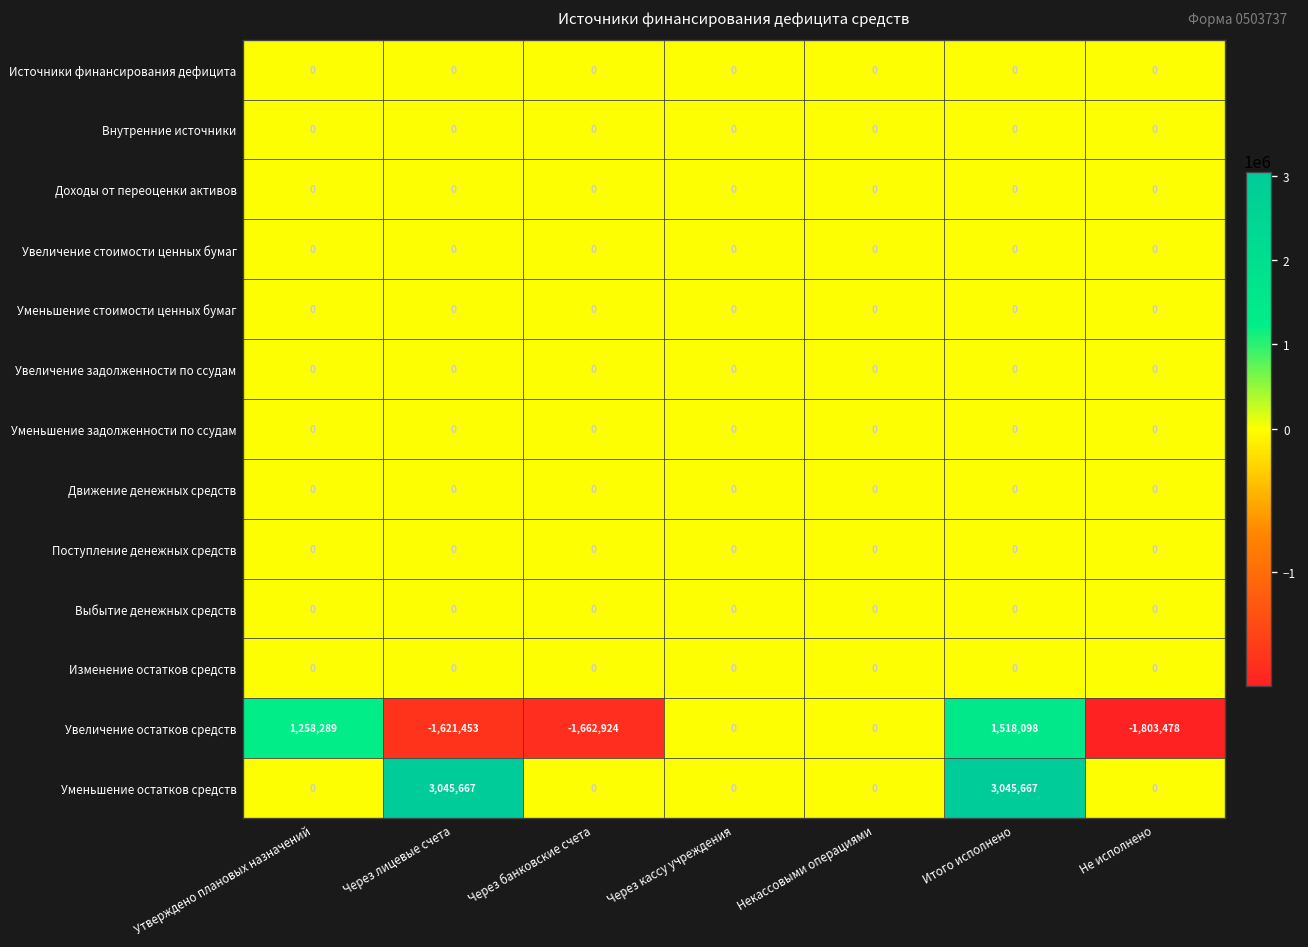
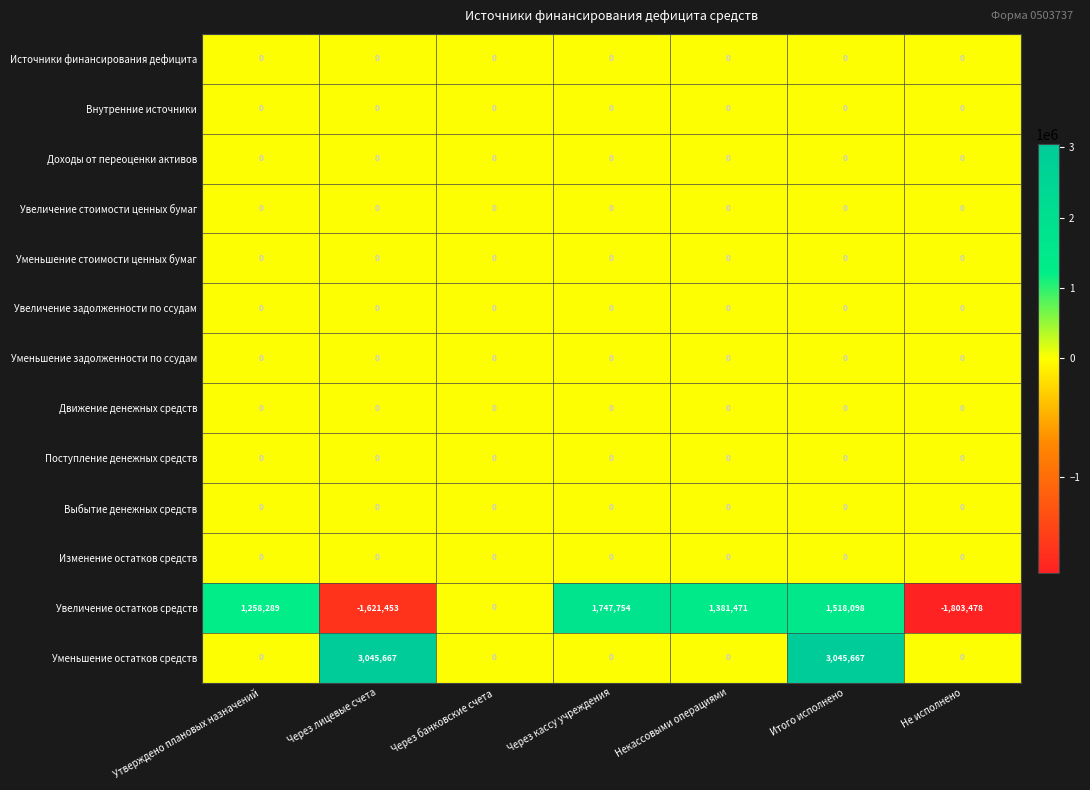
  {
    "Источники финансирования дефицита": {
      "Утверждено плановых назначений": "0",
      "Через лицевые счета": "0",
      "Через банковские счета": "0",
      "Через кассу учреждения": "0",
      "Некассовыми операциями": "0",
      "Итого исполнено": "0",
      "Не исполнено": "0"
    },
    "Внутренние источники": {
      "Утверждено плановых назначений": "0",
      "Через лицевые счета": "0",
      "Через банковские счета": "0",
      "Через кассу учреждения": "0",
      "Некассовыми операциями": "0",
      "Итого исполнено": "0",
      "Не исполнено": "0"
    },
    "Доходы от переоценки активов": {
      "Утверждено плановых назначений": "0",
      "Через лицевые счета": "0",
      "Через банковские счета": "0",
      "Через кассу учреждения": "0",
      "Некассовыми операциями": "0",
      "Итого исполнено": "0",
      "Не исполнено": "0"
    },
    "Увеличение стоимости ценных бумаг": {
      "Утверждено плановых назначений": "0",
      "Через лицевые счета": "0",
      "Через банковские счета": "0",
      "Через кассу учреждения": "0",
      "Некассовыми операциями": "0",
      "Итого исполнено": "0",
      "Не исполнено": "0"
    },
    "Уменьшение стоимости ценных бумаг": {
      "Утверждено плановых назначений": "0",
      "Через лицевые счета": "0",
      "Через банковские счета": "0",
      "Через кассу учреждения": "0",
      "Некассовыми операциями": "0",
      "Итого исполнено": "0",
      "Не исполнено": "0"
    },
    "Увеличение задолженности по ссудам": {
      "Утверждено плановых назначений": "0",
      "Через лицевые счета": "0",
      "Через банковские счета": "0",
      "Через кассу учреждения": "0",
      "Некассовыми операциями": "0",
      "Итого исполнено": "0",
      "Не исполнено": "0"
    },
    "Уменьшение задолженности по ссудам": {
      "Утверждено плановых назначений": "0",
      "Через лицевые счета": "0",
      "Через банковские счета": "0",
      "Через кассу учреждения": "0",
      "Некассовыми операциями": "0",
      "Итого исполнено": "0",
      "Не исполнено": "0"
    },
    "Движение денежных средств": {
      "Утверждено плановых назначений": "0",
      "Через лицевые счета": "0",
      "Через банковские счета": "0",
      "Через кассу учреждения": "0",
      "Некассовыми операциями": "0",
      "Итого исполнено": "0",
      "Не исполнено": "0"
    },
    "Поступление денежных средств": {
      "Утверждено плановых назначений": "0",
      "Через лицевые счета": "0",
      "Через банковские счета": "0",
      "Через кассу учреждения": "0",
      "Некассовыми операциями": "0",
      "Итого исполнено": "0",
      "Не исполнено": "0"
    },
    "Выбытие денежных средств": {
      "Утверждено плановых назначений": "0",
      "Через лицевые счета": "0",
      "Через банковские счета": "0",
      "Через кассу учреждения": "0",
      "Некассовыми операциями": "0",
      "Итого исполнено": "0",
      "Не исполнено": "0"
    },
    "Изменение остатков средств": {
      "Утверждено плановых назначений": "0",
      "Через лицевые счета": "0",
      "Через банковские счета": "0",
      "Через кассу учреждения": "0",
      "Некассовыми операциями": "0",
      "Итого исполнено": "0",
      "Не исполнено": "0"
    },
    "Увеличение остатков средств": {
      "Утверждено плановых назначений": "1,258,289",
      "Через лицевые счета": "-1,621,453",
-     "Через банковские счета": "-1,662,924",
-     "Через кассу учреждения": "0",
-     "Некассовыми операциями": "0",
+     "Через банковские счета": "0",
+     "Через кассу учреждения": "1,747,754",
+     "Некассовыми операциями": "1,381,471",
      "Итого исполнено": "1,518,098",
      "Не исполнено": "-1,803,478"
    },
    "Уменьшение остатков средств": {
      "Утверждено плановых назначений": "0",
      "Через лицевые счета": "3,045,667",
      "Через банковские счета": "0",
      "Через кассу учреждения": "0",
      "Некассовыми операциями": "0",
      "Итого исполнено": "3,045,667",
      "Не исполнено": "0"
    }
  }
